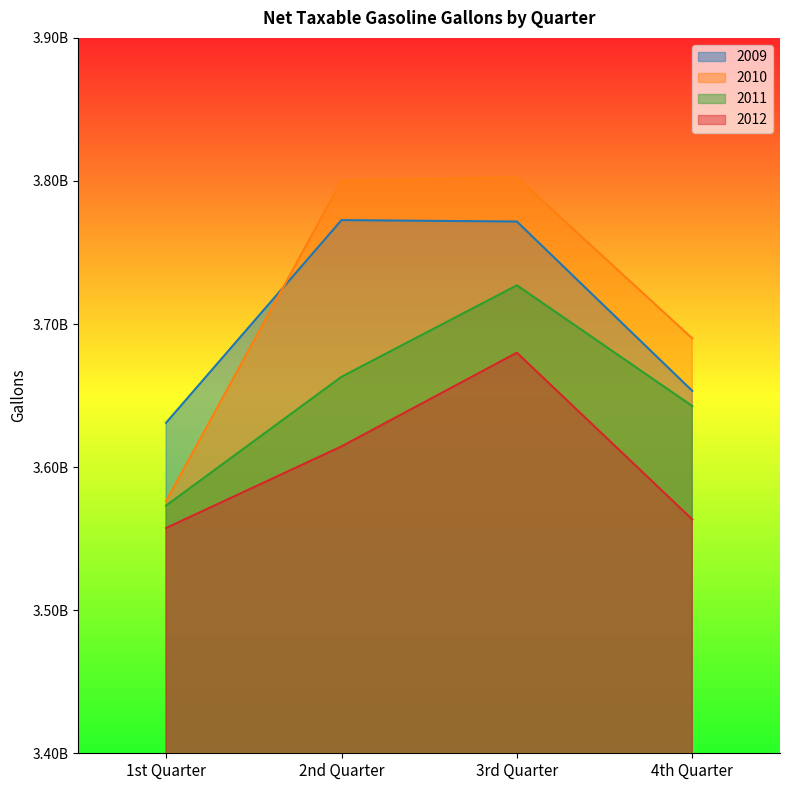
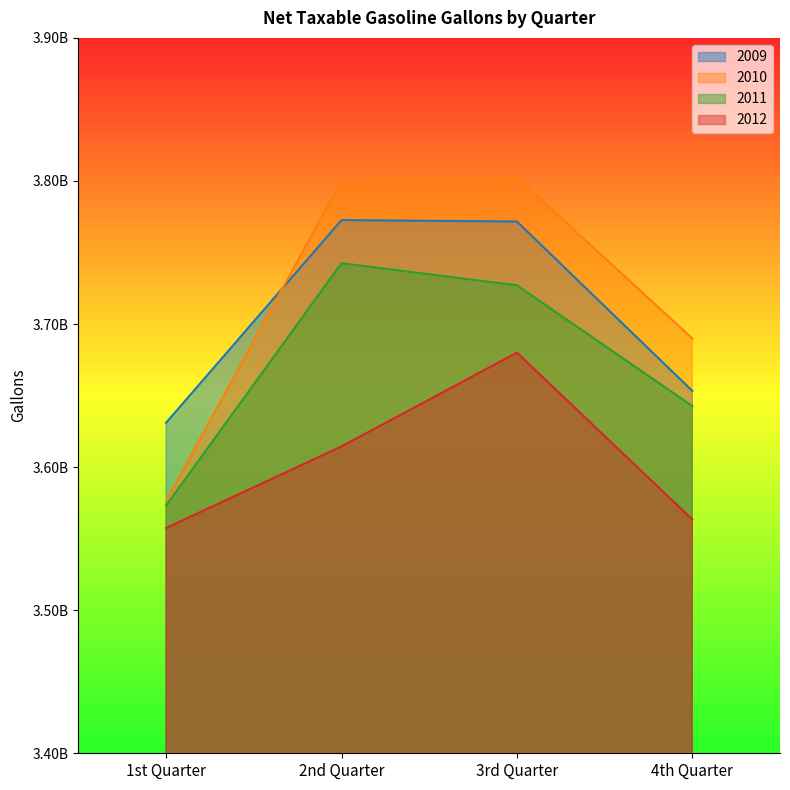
  {
    "2009": {
      "1st Quarter": 3631000000,
      "2nd Quarter": 3773000000,
      "3rd Quarter": 3772000000,
      "4th Quarter": 3653000000
    },
    "2010": {
      "1st Quarter": 3576000000,
      "2nd Quarter": 3800000000,
      "3rd Quarter": 3803000000,
      "4th Quarter": 3690000000
    },
    "2011": {
      "1st Quarter": 3573000000,
-     "2nd Quarter": 3663000000,
+     "2nd Quarter": 3743000000,
      "3rd Quarter": 3727000000,
      "4th Quarter": 3643000000
    },
    "2012": {
      "1st Quarter": 3557000000,
      "2nd Quarter": 3614000000,
      "3rd Quarter": 3680000000,
      "4th Quarter": 3563000000
    }
  }
